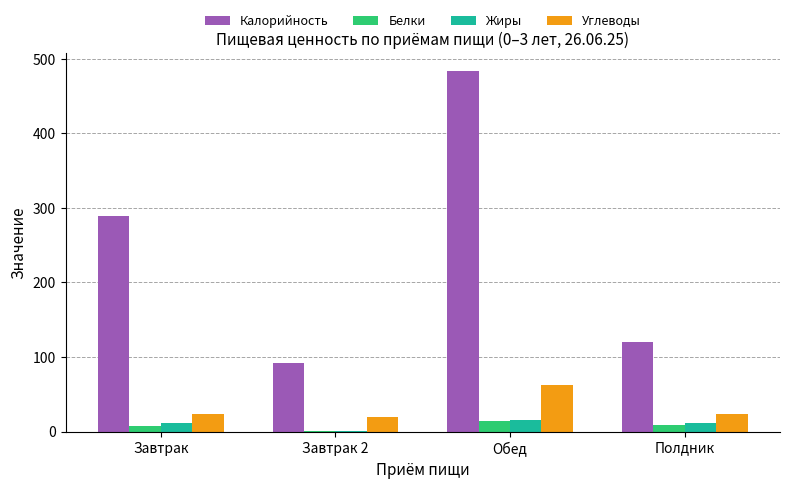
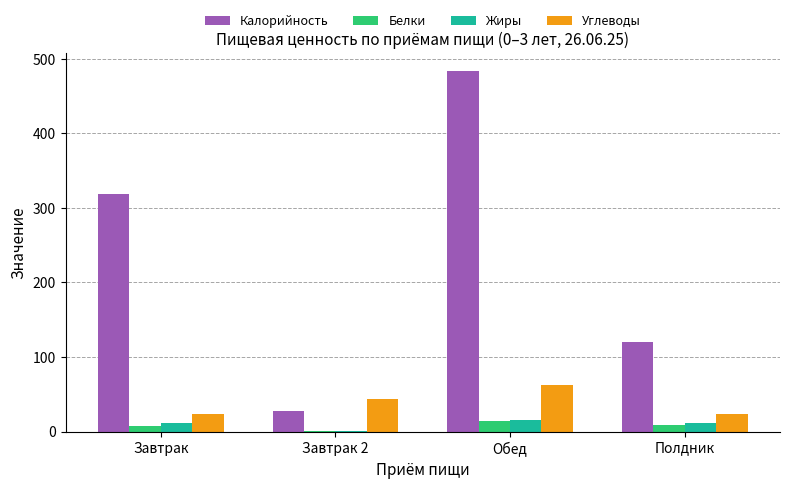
  {
    "Калорийность": {
-     "Завтрак": 290,
-     "Завтрак 2": 90,
+     "Завтрак": 320,
+     "Завтрак 2": 30,
      "Обед": 480,
      "Полдник": 120
    },
    "Углеводы": {
      "Завтрак": 20,
-     "Завтрак 2": 20,
+     "Завтрак 2": 40,
      "Обед": 60,
      "Полдник": 20
    }
  }
